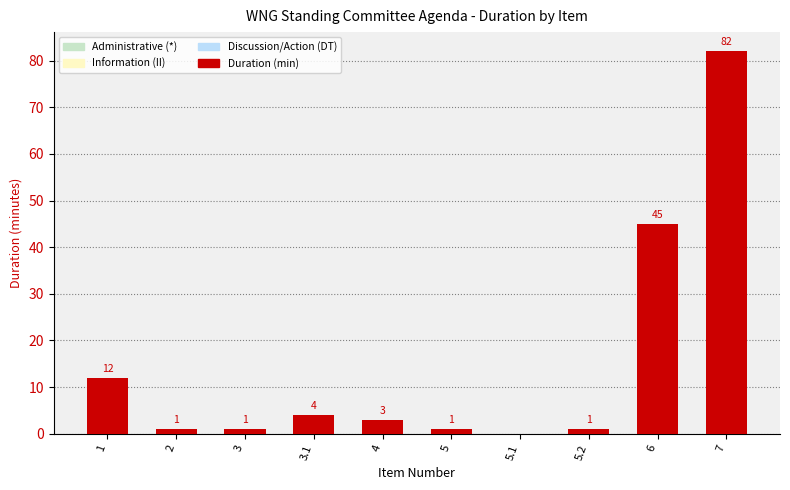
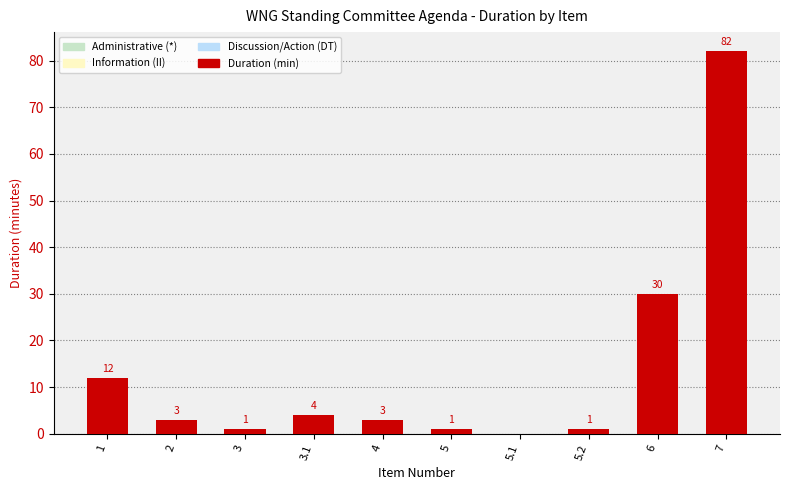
  {
    "1": 12,
-   "2": 1,
+   "2": 3,
    "3": 1,
    "3.1": 4,
    "4": 3,
    "5": 1,
    "5.2": 1,
-   "6": 45,
+   "6": 30,
    "7": 82
  }
